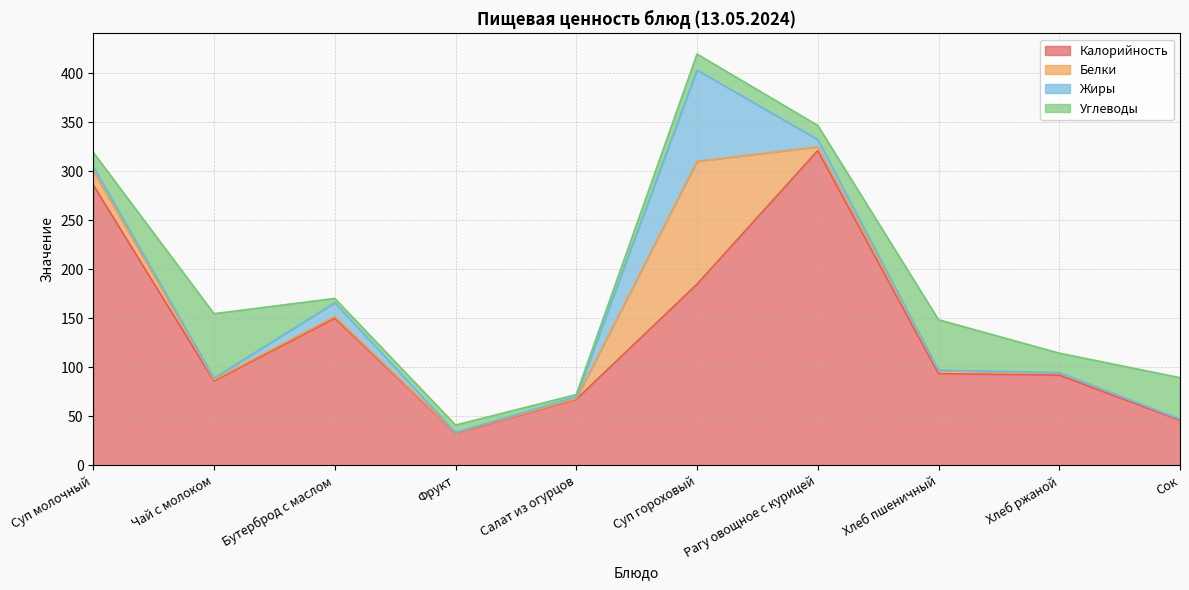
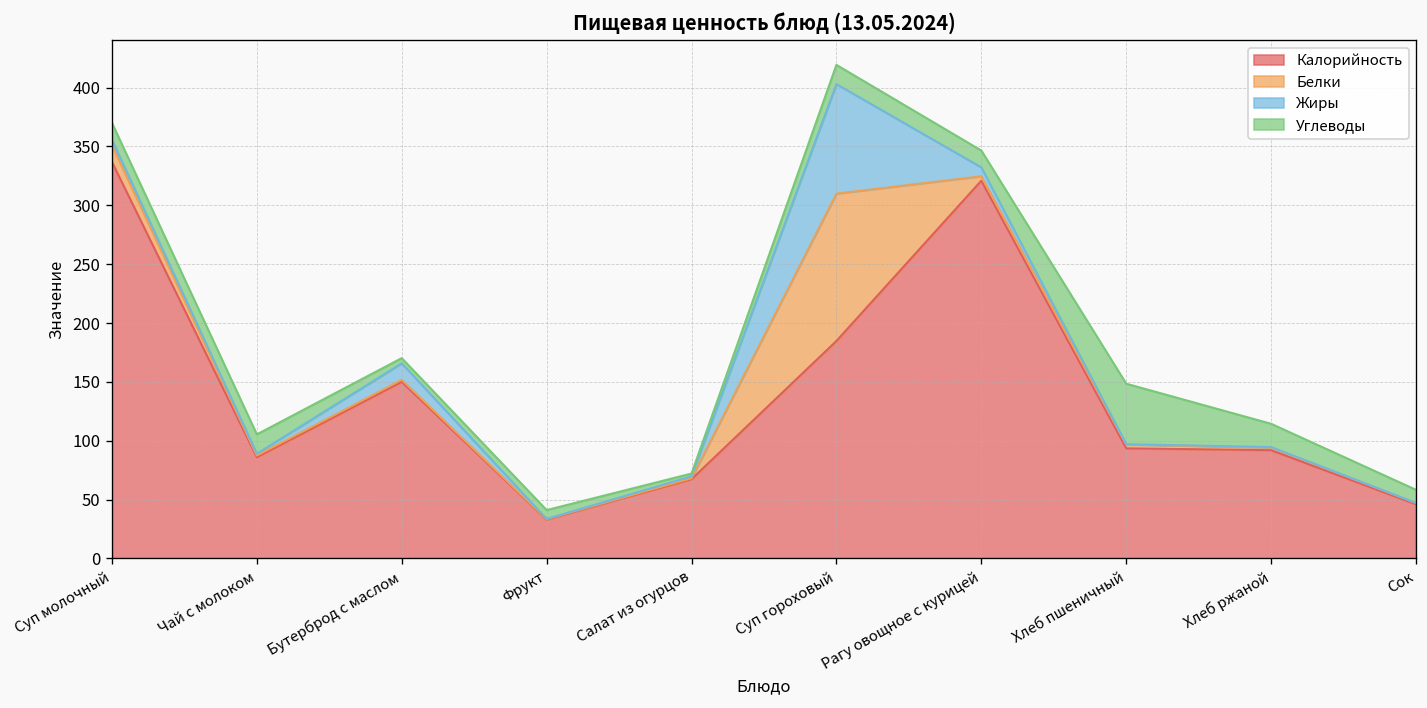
  {
    "Калорийность": {
-     "Суп молочный": 290,
+     "Суп молочный": 340,
      "Суп гороховый": 180,
      "Рагу овощное с курицей": 320,
      "Хлеб пшеничный": 90
    },
    "Белки": {
      "Суп молочный": 10,
      "Суп гороховый": 130,
      "Рагу овощное с курицей": 0
    },
    "Жиры": {
      "Суп молочный": 0,
      "Бутерброд с маслом": 10,
      "Суп гороховый": 90,
      "Рагу овощное с курицей": 10
    },
    "Углеводы": {
      "Суп молочный": 10,
-     "Чай с молоком": 70,
+     "Чай с молоком": 20,
      "Бутерброд с маслом": 0,
      "Фрукт": 10,
      "Суп гороховый": 20,
      "Рагу овощное с курицей": 10,
      "Хлеб пшеничный": 50,
      "Хлеб ржаной": 20,
-     "Сок": 40
+     "Сок": 10
    }
  }
